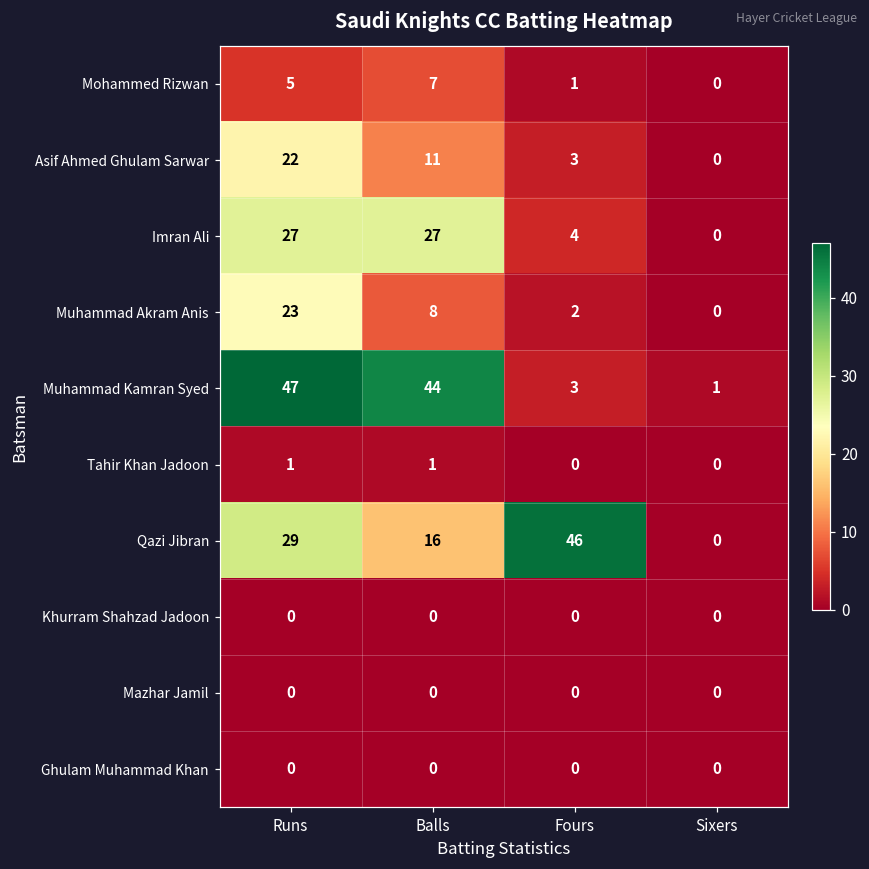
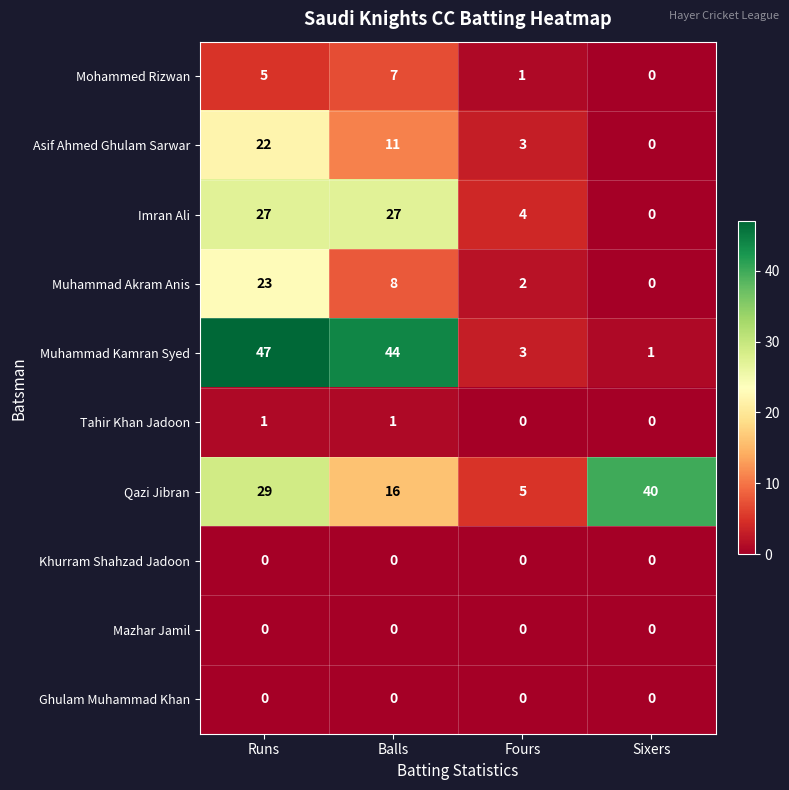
  {
    "Mohammed Rizwan": {
      "Runs": 5,
      "Balls": 7,
      "Fours": 1,
      "Sixers": 0
    },
    "Asif Ahmed Ghulam Sarwar": {
      "Runs": 22,
      "Balls": 11,
      "Fours": 3,
      "Sixers": 0
    },
    "Imran Ali": {
      "Runs": 27,
      "Balls": 27,
      "Fours": 4,
      "Sixers": 0
    },
    "Muhammad Akram Anis": {
      "Runs": 23,
      "Balls": 8,
      "Fours": 2,
      "Sixers": 0
    },
    "Muhammad Kamran Syed": {
      "Runs": 47,
      "Balls": 44,
      "Fours": 3,
      "Sixers": 1
    },
    "Tahir Khan Jadoon": {
      "Runs": 1,
      "Balls": 1,
      "Fours": 0,
      "Sixers": 0
    },
    "Qazi Jibran": {
      "Runs": 29,
      "Balls": 16,
-     "Fours": 46,
-     "Sixers": 0
+     "Fours": 5,
+     "Sixers": 40
    },
    "Khurram Shahzad Jadoon": {
      "Runs": 0,
      "Balls": 0,
      "Fours": 0,
      "Sixers": 0
    },
    "Mazhar Jamil": {
      "Runs": 0,
      "Balls": 0,
      "Fours": 0,
      "Sixers": 0
    },
    "Ghulam Muhammad Khan": {
      "Runs": 0,
      "Balls": 0,
      "Fours": 0,
      "Sixers": 0
    }
  }
